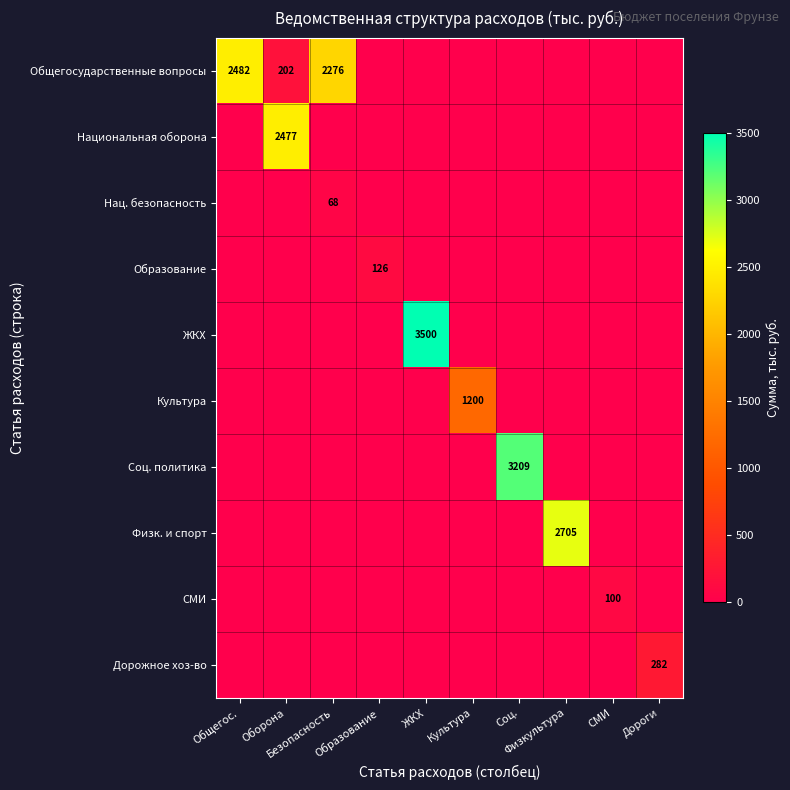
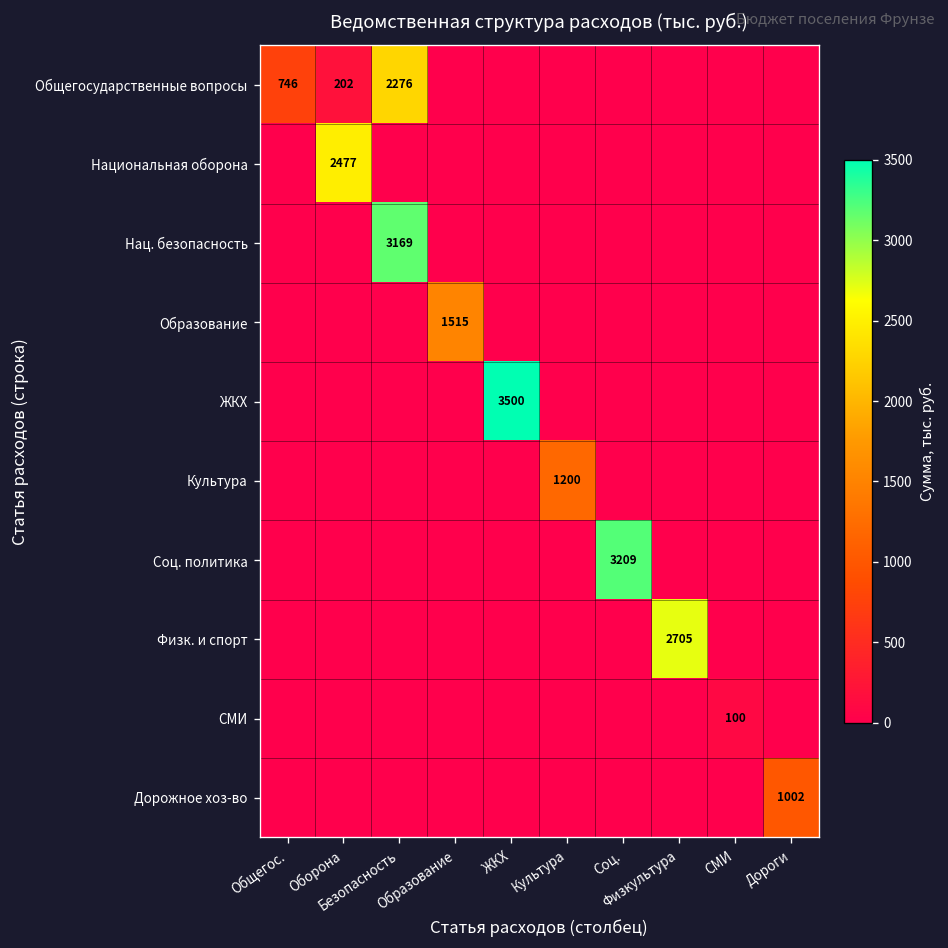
  {
    "Общегосударственные вопросы": {
-     "Общегос.": 2482,
+     "Общегос.": 746,
      "Оборона": 202,
      "Безопасность": 2276
    },
    "Национальная оборона": {
      "Оборона": 2477
    },
    "Нац. безопасность": {
-     "Безопасность": 68
+     "Безопасность": 3169
    },
    "Образование": {
-     "Образование": 126
+     "Образование": 1515
    },
    "ЖКХ": {
      "ЖКХ": 3500
    },
    "Культура": {
      "Культура": 1200
    },
    "Соц. политика": {
      "Соц.": 3209
    },
    "Физк. и спорт": {
      "Физкультура": 2705
    },
    "СМИ": {
      "СМИ": 100
    },
    "Дорожное хоз-во": {
-     "Дороги": 282
+     "Дороги": 1002
    }
  }
